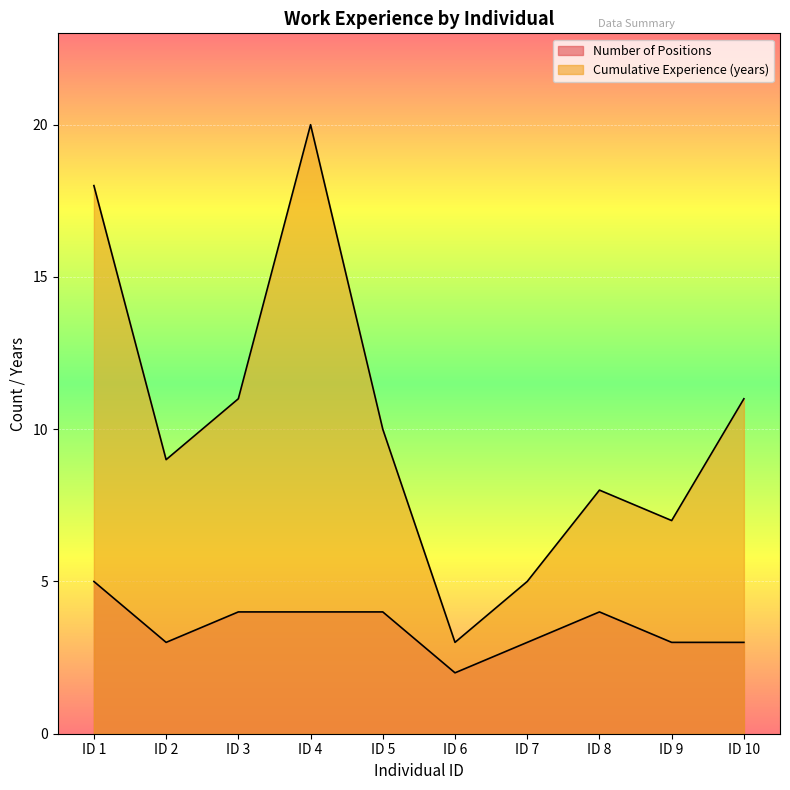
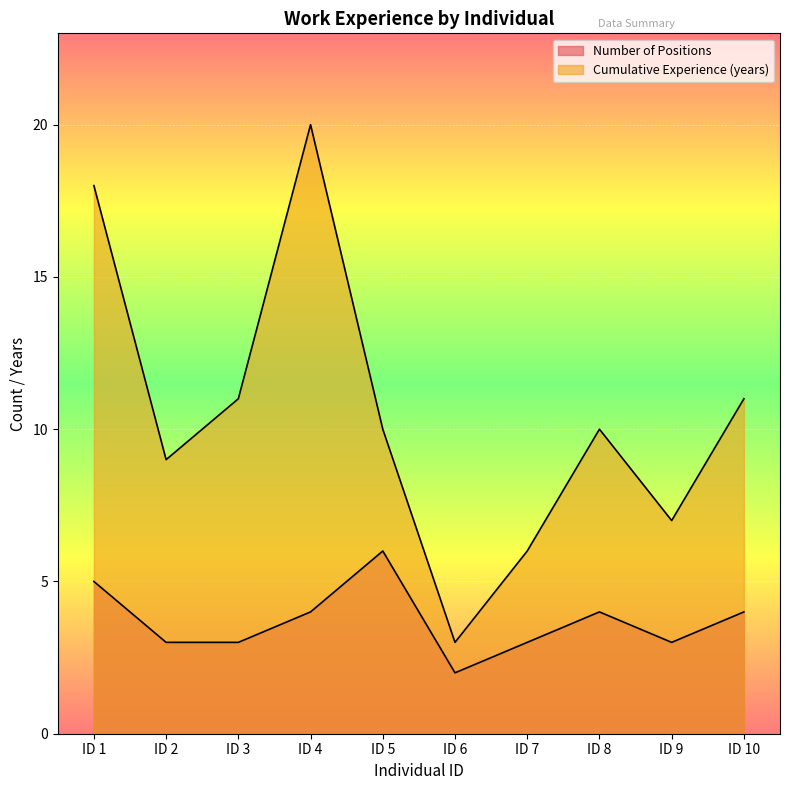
  {
    "Number of Positions": {
      "ID 1": 5,
      "ID 2": 3,
-     "ID 3": 4,
+     "ID 3": 3,
      "ID 4": 4,
-     "ID 5": 4,
+     "ID 5": 6,
      "ID 6": 2,
      "ID 7": 3,
      "ID 8": 4,
      "ID 9": 3,
-     "ID 10": 3
+     "ID 10": 4
    },
    "Cumulative Experience (years)": {
      "ID 1": 18,
      "ID 2": 9,
      "ID 3": 11,
      "ID 4": 20,
      "ID 5": 10,
      "ID 6": 3,
-     "ID 7": 5,
-     "ID 8": 8,
+     "ID 7": 6,
+     "ID 8": 10,
      "ID 9": 7,
      "ID 10": 11
    }
  }
